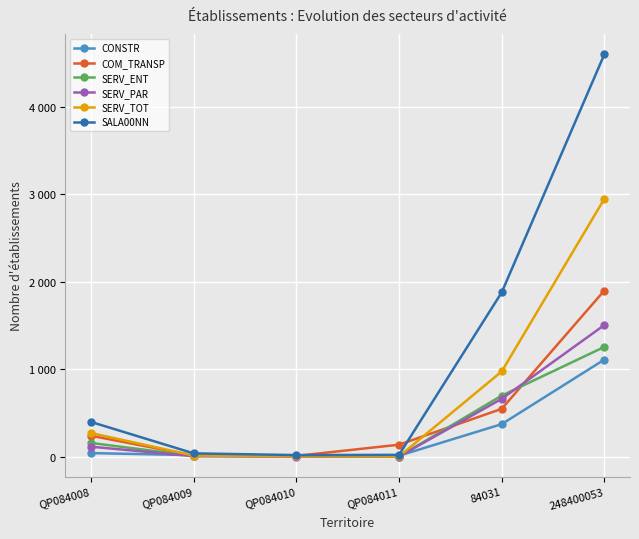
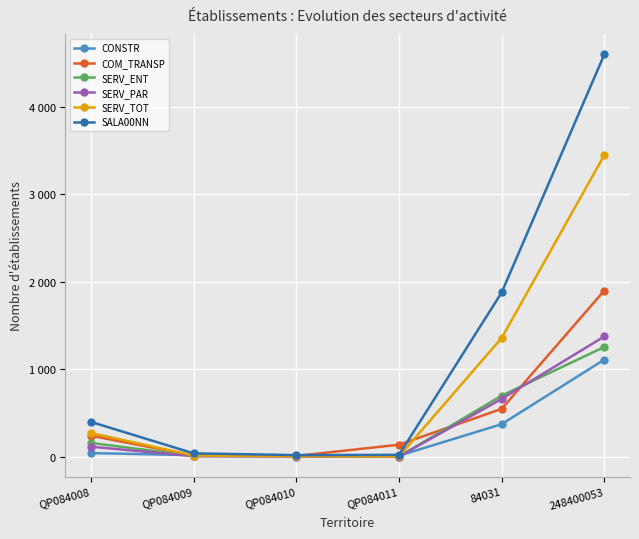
  {
    "COM_TRANSP": {
      "QP084008": 200,
      "QP084011": 100,
      "84031": 500,
      "248400053": 1900
    },
    "SERV_ENT": {
      "QP084008": 200,
      "84031": 700,
      "248400053": 1300
    },
    "SERV_PAR": {
      "QP084008": 100,
      "84031": 700,
-     "248400053": 1500
+     "248400053": 1400
    },
    "SERV_TOT": {
      "QP084008": 300,
-     "84031": 1000,
-     "248400053": 2900
+     "84031": 1400,
+     "248400053": 3400
    }
  }
